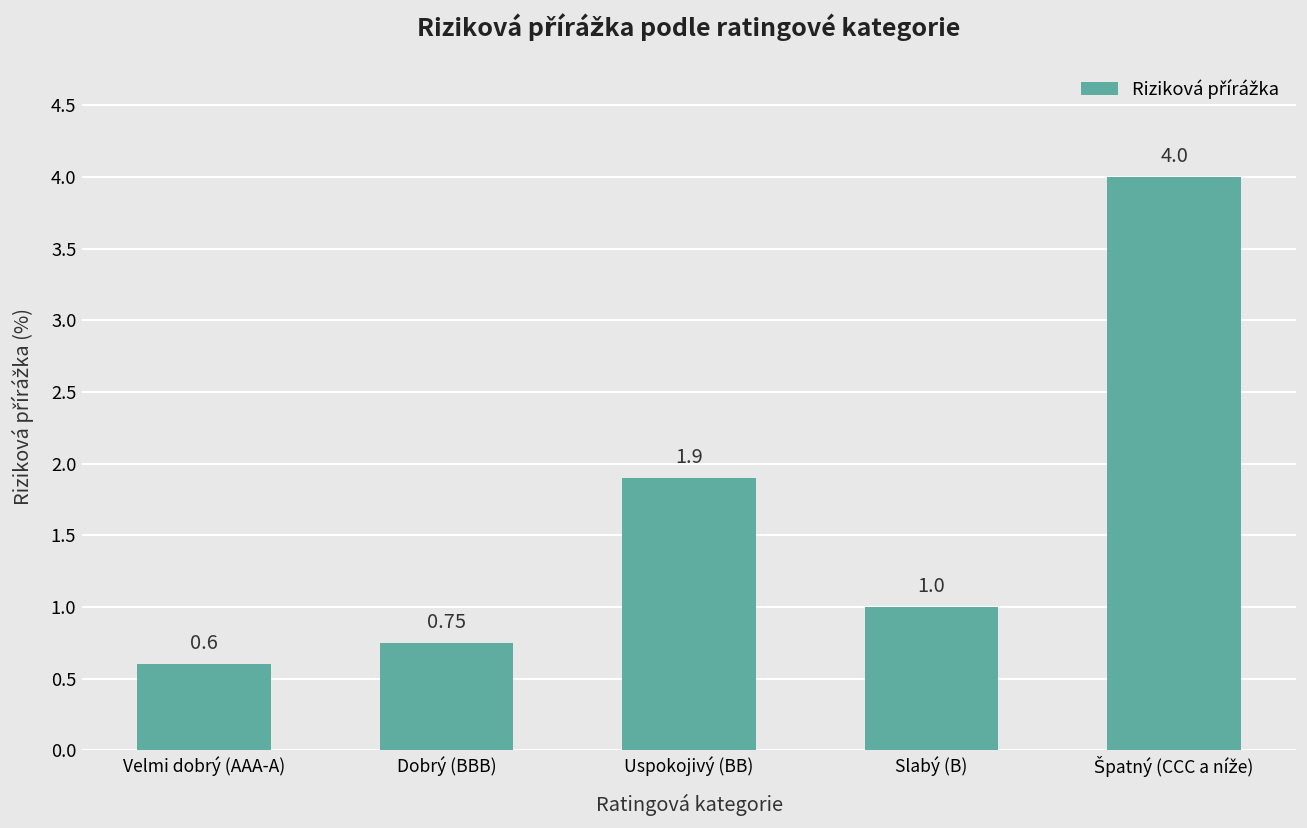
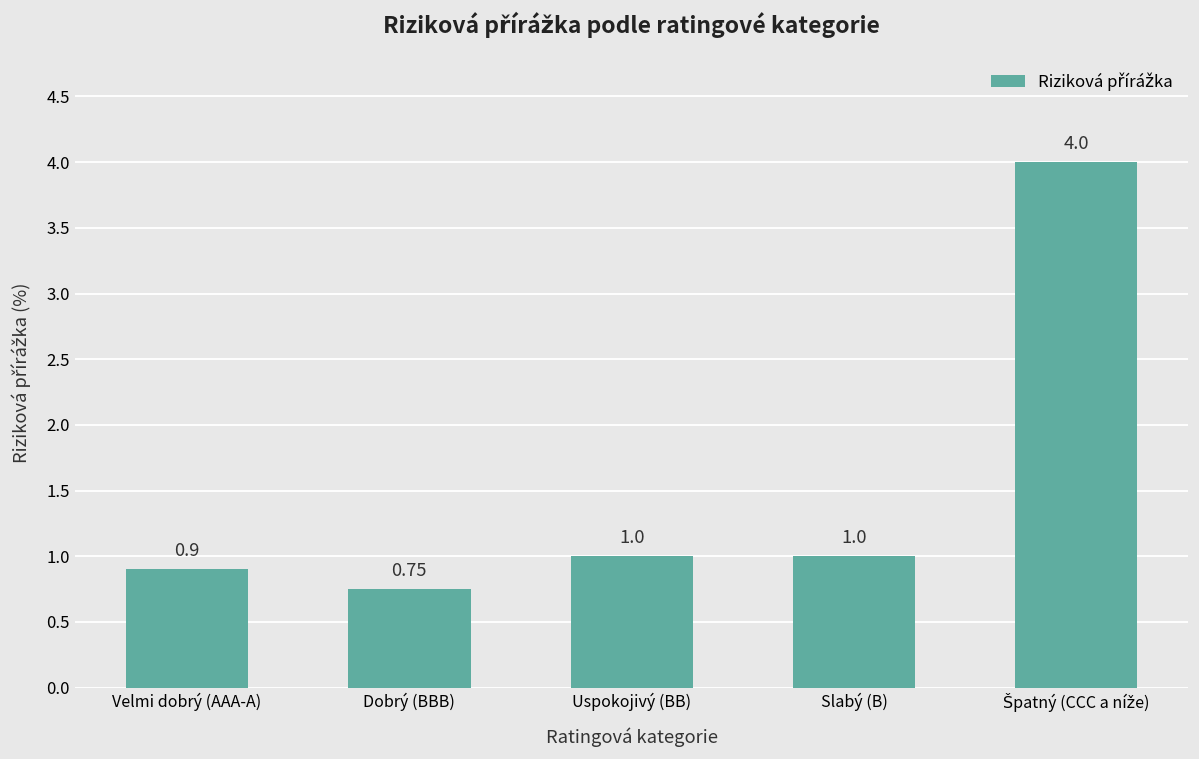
  {
-   "Velmi dobrý (AAA-A)": 0.6,
+   "Velmi dobrý (AAA-A)": 0.9,
    "Dobrý (BBB)": 0.75,
-   "Uspokojivý (BB)": 1.9,
+   "Uspokojivý (BB)": 1.0,
    "Slabý (B)": 1.0,
    "Špatný (CCC a níže)": 4.0
  }
